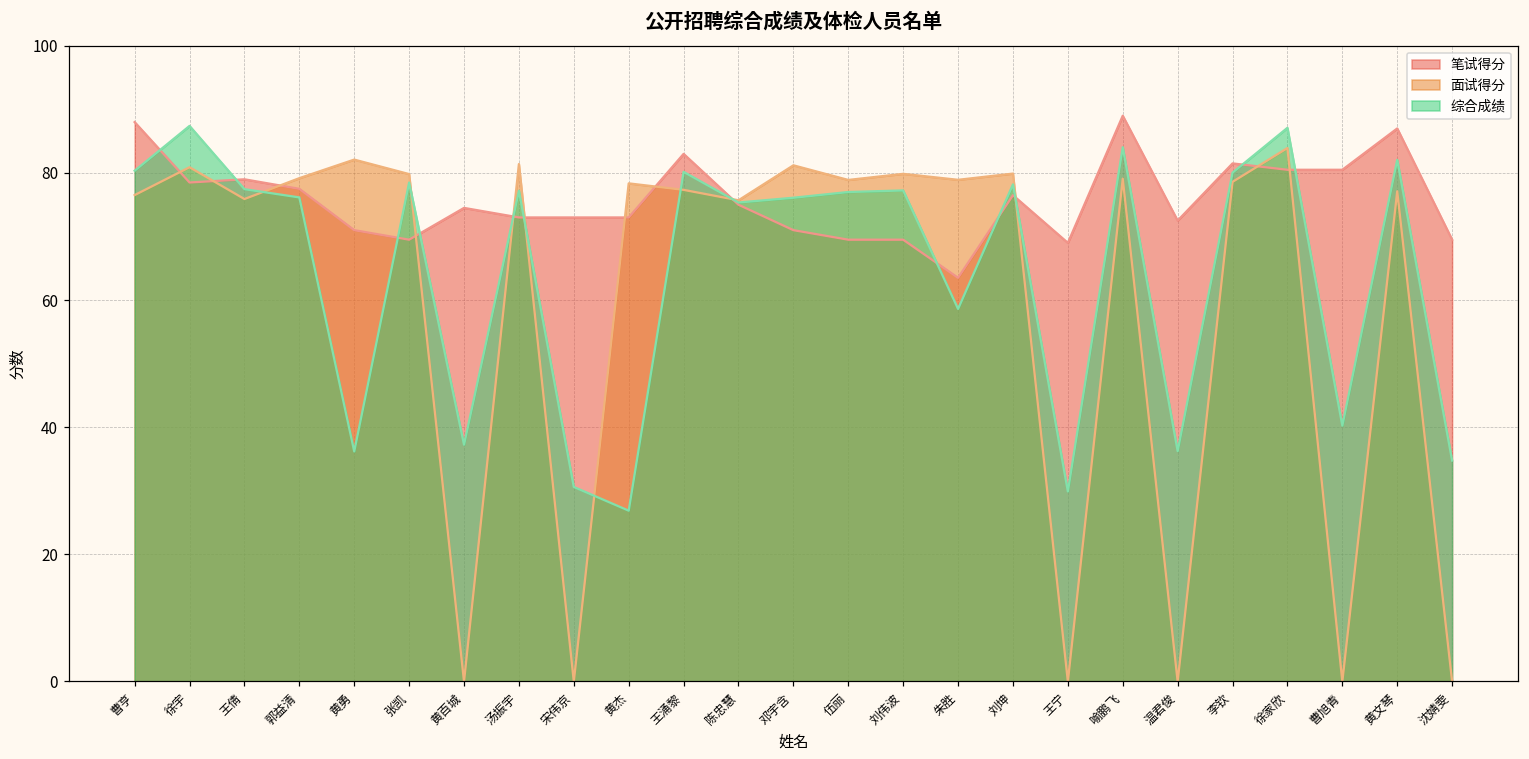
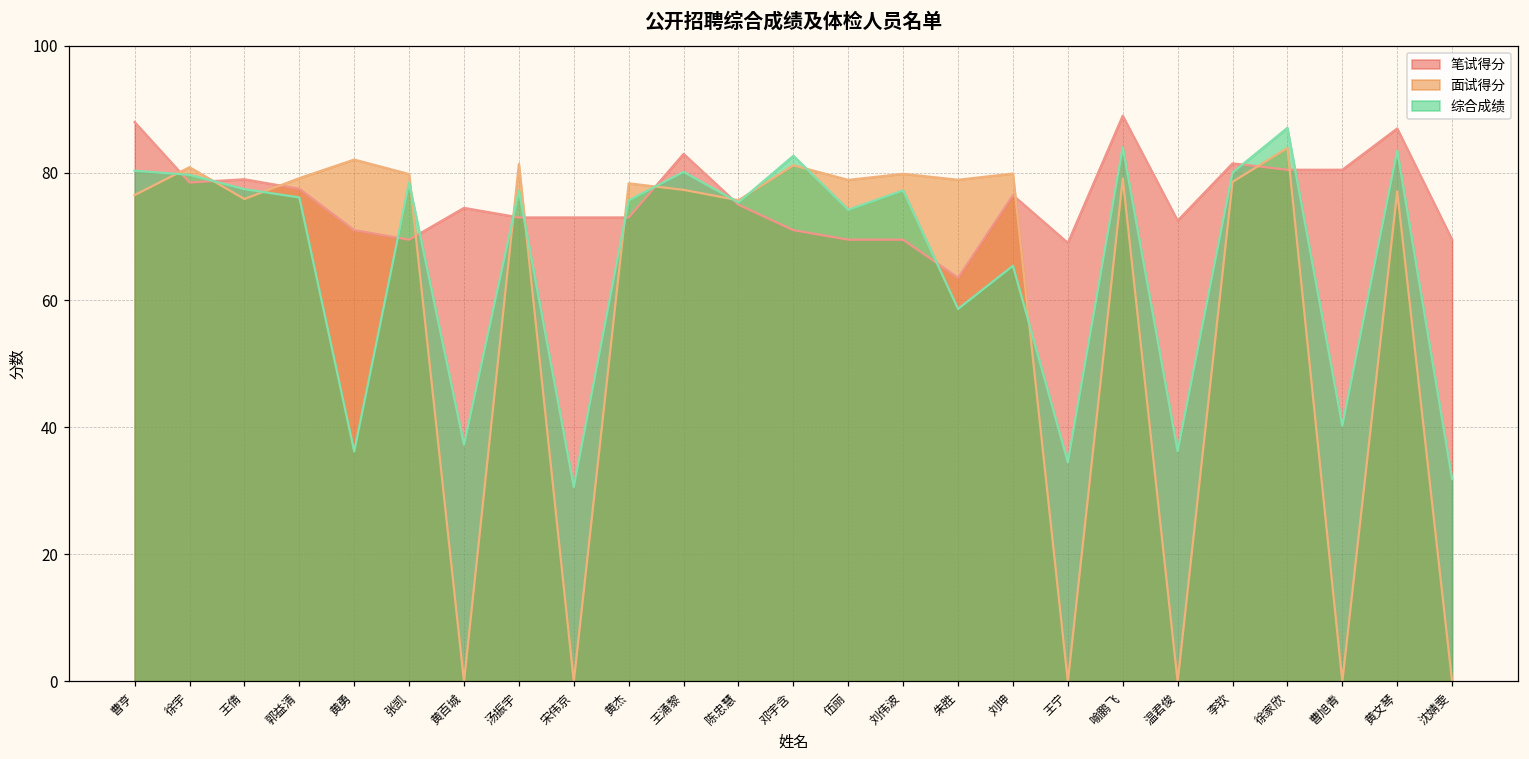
  {
    "综合成绩": {
      "曹亨": 80,
-     "徐宇": 87,
+     "徐宇": 80,
      "王倩": 77,
      "郭益清": 76,
      "黄勇": 36,
      "张凯": 78,
      "黄百城": 37,
      "汤振宇": 77,
      "宋伟京": 31,
-     "黄杰": 27,
+     "黄杰": 76,
      "王涌黎": 80,
-     "邓宇含": 76,
-     "伍丽": 77,
+     "邓宇含": 83,
+     "伍丽": 74,
      "刘伟波": 77,
      "朱胜": 59,
-     "刘坤": 78,
-     "王宁": 30,
+     "刘坤": 65,
+     "王宁": 35,
      "喻鹏飞": 84,
      "温君俊": 36,
      "李钦": 80,
      "徐家欣": 87,
      "曹旭青": 40,
-     "黄文琴": 82,
-     "沈婧雯": 35
+     "黄文琴": 84,
+     "沈婧雯": 32
    }
  }
